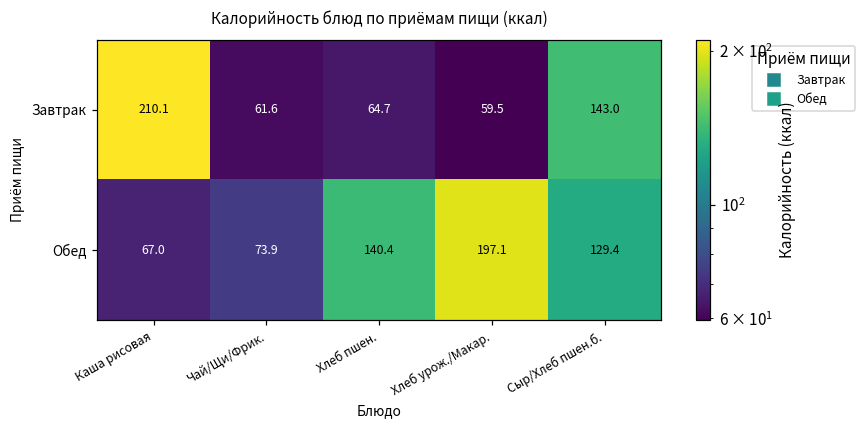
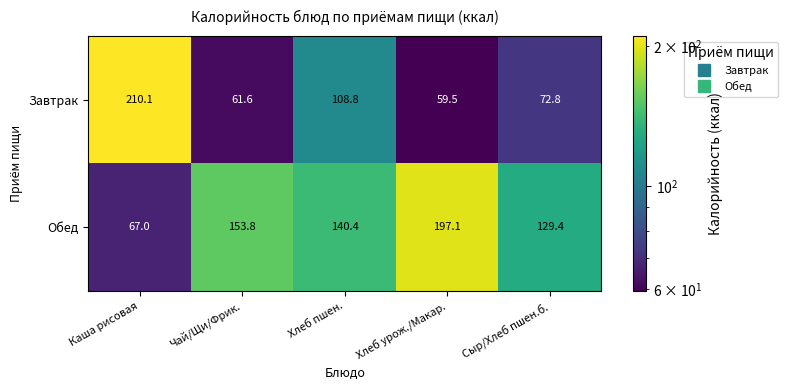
  {
    "Завтрак": {
      "Каша рисовая": 210.1,
      "Чай/Щи/Фрик.": 61.6,
-     "Хлеб пшен.": 64.7,
+     "Хлеб пшен.": 108.8,
      "Хлеб урож./Макар.": 59.5,
-     "Сыр/Хлеб пшен.б.": 143.0
+     "Сыр/Хлеб пшен.б.": 72.8
    },
    "Обед": {
      "Каша рисовая": 67.0,
-     "Чай/Щи/Фрик.": 73.9,
+     "Чай/Щи/Фрик.": 153.8,
      "Хлеб пшен.": 140.4,
      "Хлеб урож./Макар.": 197.1,
      "Сыр/Хлеб пшен.б.": 129.4
    }
  }
